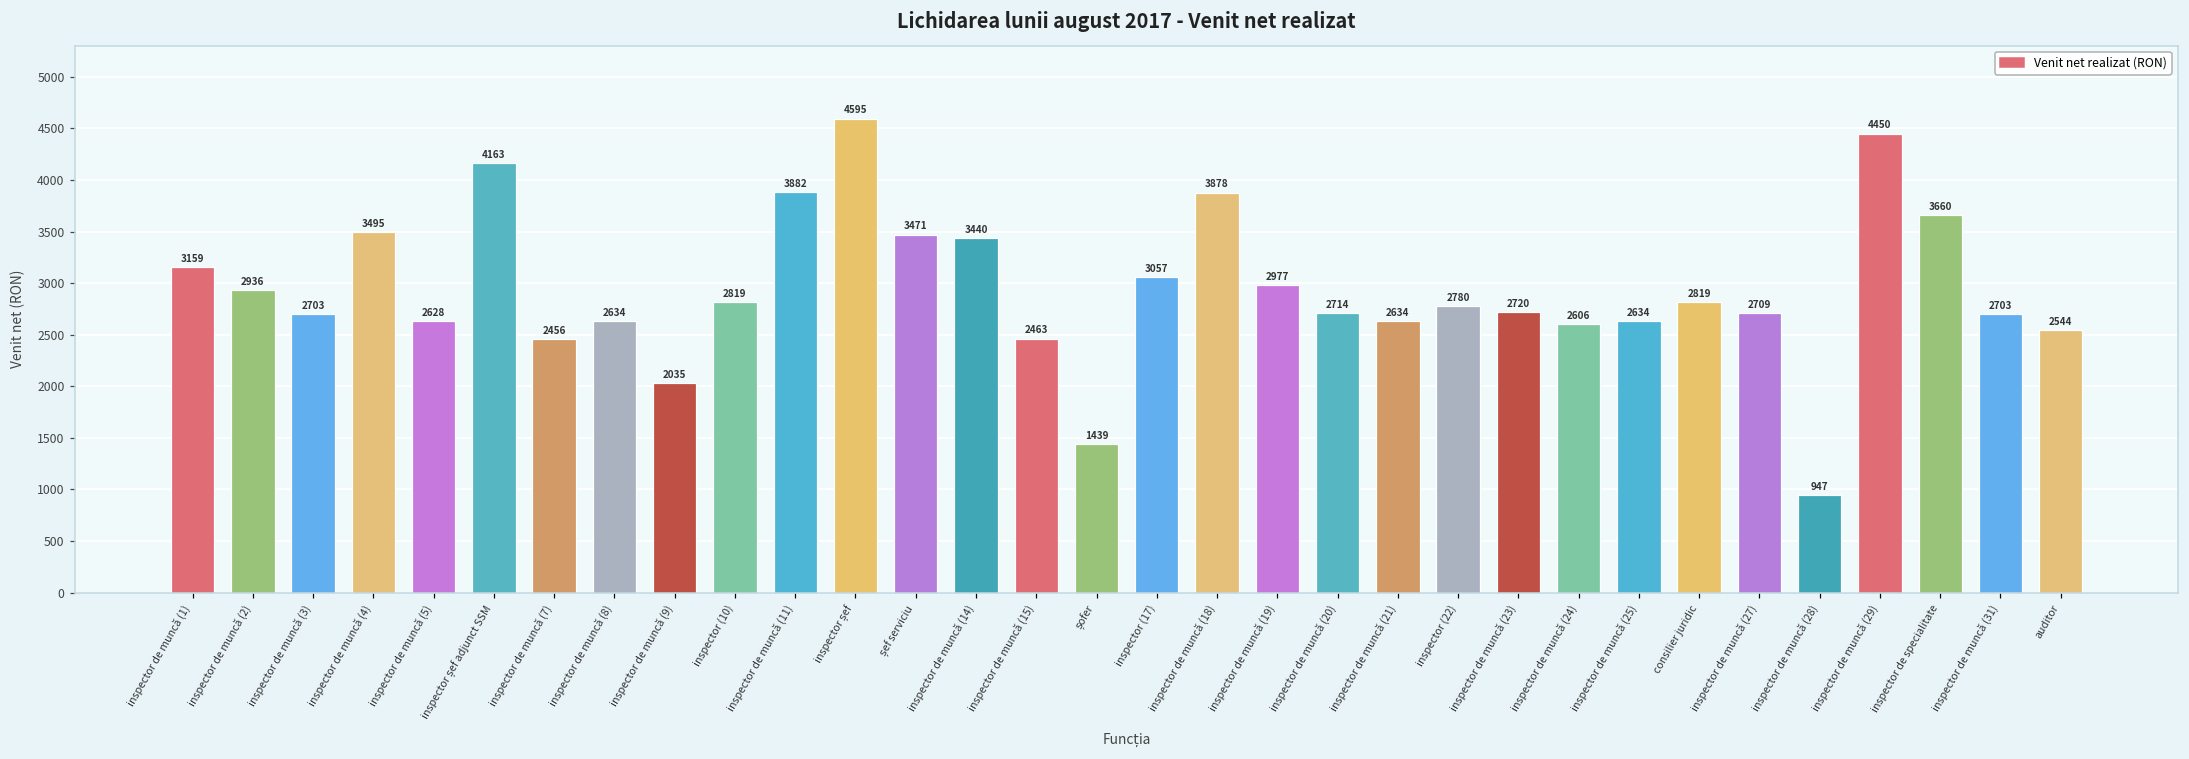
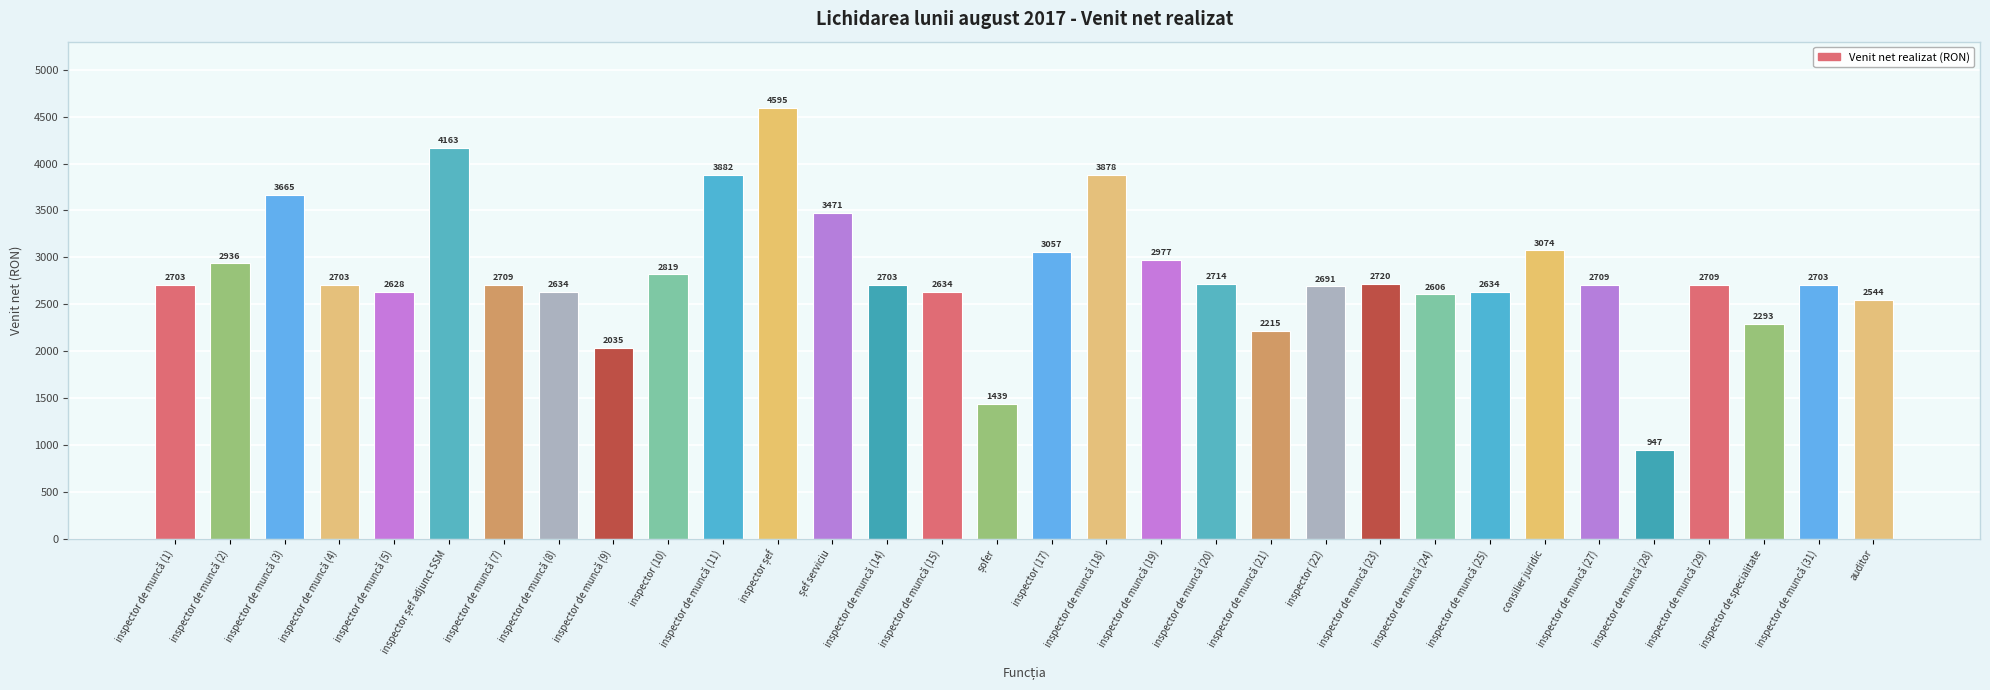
  {
-   "inspector de muncă (1)": 3159,
+   "inspector de muncă (1)": 2703,
    "inspector de muncă (2)": 2936,
-   "inspector de muncă (3)": 2703,
-   "inspector de muncă (4)": 3495,
+   "inspector de muncă (3)": 3665,
+   "inspector de muncă (4)": 2703,
    "inspector de muncă (5)": 2628,
    "inspector șef adjunct SSM": 4163,
-   "inspector de muncă (7)": 2456,
+   "inspector de muncă (7)": 2709,
    "inspector de muncă (8)": 2634,
    "inspector de muncă (9)": 2035,
    "inspector (10)": 2819,
    "inspector de muncă (11)": 3882,
    "inspector șef": 4595,
    "șef serviciu": 3471,
-   "inspector de muncă (14)": 3440,
-   "inspector de muncă (15)": 2463,
+   "inspector de muncă (14)": 2703,
+   "inspector de muncă (15)": 2634,
    "șofer": 1439,
    "inspector (17)": 3057,
    "inspector de muncă (18)": 3878,
    "inspector de muncă (19)": 2977,
    "inspector de muncă (20)": 2714,
-   "inspector de muncă (21)": 2634,
-   "inspector (22)": 2780,
+   "inspector de muncă (21)": 2215,
+   "inspector (22)": 2691,
    "inspector de muncă (23)": 2720,
    "inspector de muncă (24)": 2606,
    "inspector de muncă (25)": 2634,
-   "consilier juridic": 2819,
+   "consilier juridic": 3074,
    "inspector de muncă (27)": 2709,
    "inspector de muncă (28)": 947,
-   "inspector de muncă (29)": 4450,
-   "inspector de specialitate": 3660,
+   "inspector de muncă (29)": 2709,
+   "inspector de specialitate": 2293,
    "inspector de muncă (31)": 2703,
    "auditor": 2544
  }
